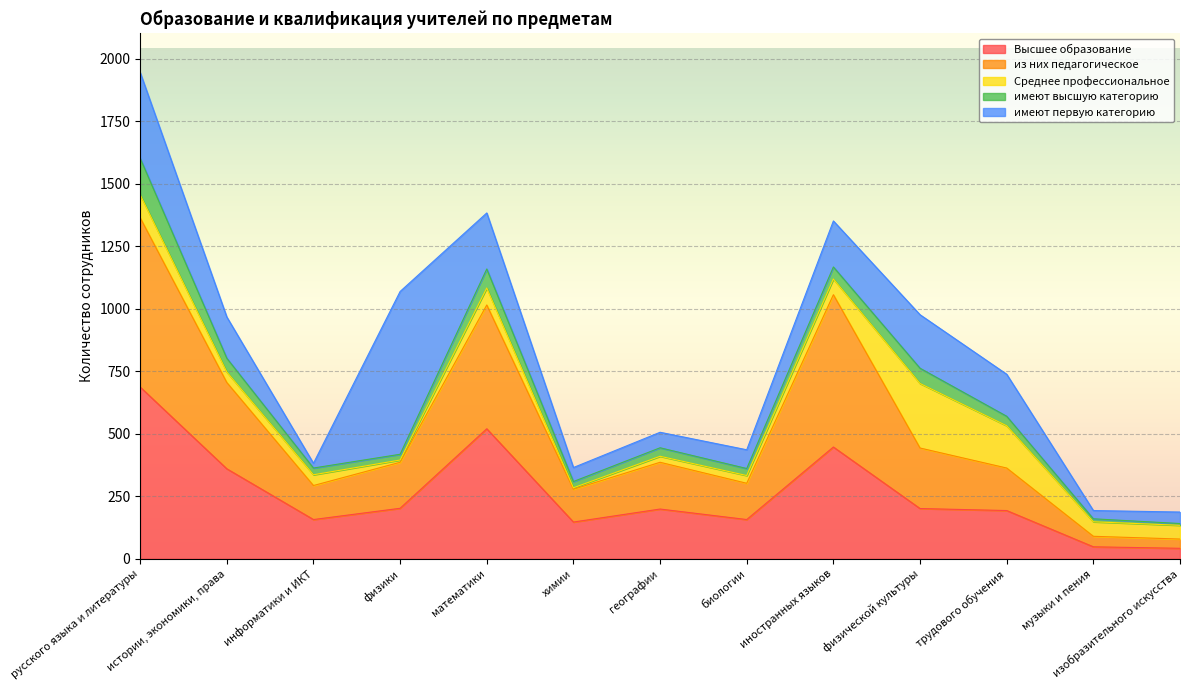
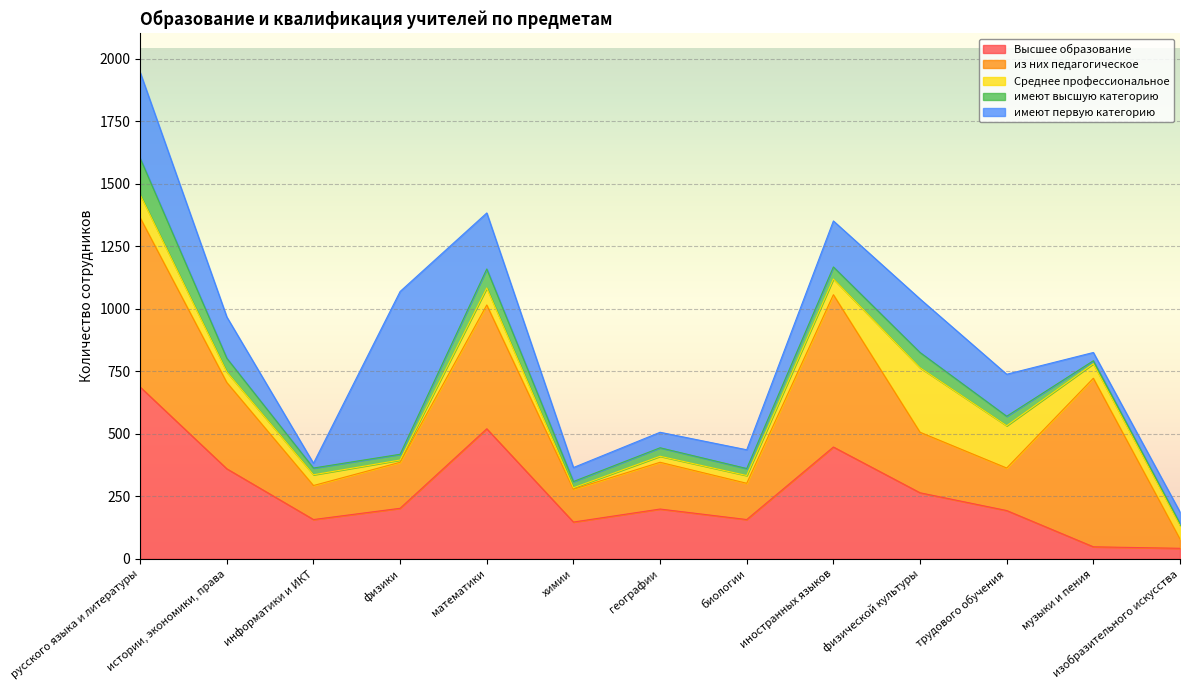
  {
    "Высшее образование": {
      "русского языка и литературы": 690,
      "истории, экономики, права": 360,
      "информатики и ИКТ": 160,
      "физики": 200,
      "математики": 520,
      "химии": 150,
      "географии": 200,
      "биологии": 160,
      "иностранных языков": 450,
-     "физической культуры": 200,
+     "физической культуры": 260,
      "трудового обучения": 190,
      "музыки и пения": 50,
      "изобразительного искусства": 40
    },
    "из них педагогическое": {
      "русского языка и литературы": 680,
      "истории, экономики, права": 350,
      "информатики и ИКТ": 140,
      "математики": 500,
      "географии": 190,
      "биологии": 150,
      "иностранных языков": 610,
      "физической культуры": 240,
      "трудового обучения": 170,
-     "музыки и пения": 40,
+     "музыки и пения": 670,
      "изобразительного искусства": 40
    },
    "Среднее профессиональное": {
      "русского языка и литературы": 90,
      "истории, экономики, права": 40,
      "информатики и ИКТ": 40,
      "математики": 70,
      "географии": 20,
      "биологии": 30,
      "иностранных языков": 60,
      "физической культуры": 260,
      "трудового обучения": 170,
      "музыки и пения": 60
    },
    "имеют высшую категорию": {
      "русского языка и литературы": 150,
      "истории, экономики, права": 60,
      "информатики и ИКТ": 30,
      "физики": 20,
      "математики": 80,
      "химии": 30,
      "географии": 30,
      "биологии": 30,
      "иностранных языков": 50,
      "физической культуры": 60,
      "трудового обучения": 40,
      "музыки и пения": 10
    },
    "имеют первую категорию": {
      "русского языка и литературы": 340,
      "истории, экономики, права": 170,
      "информатики и ИКТ": 20,
      "физики": 650,
      "математики": 220,
      "химии": 60,
      "географии": 60,
      "биологии": 80,
      "иностранных языков": 180,
      "физической культуры": 210,
      "трудового обучения": 170,
      "музыки и пения": 30,
      "изобразительного искусства": 50
    }
  }
